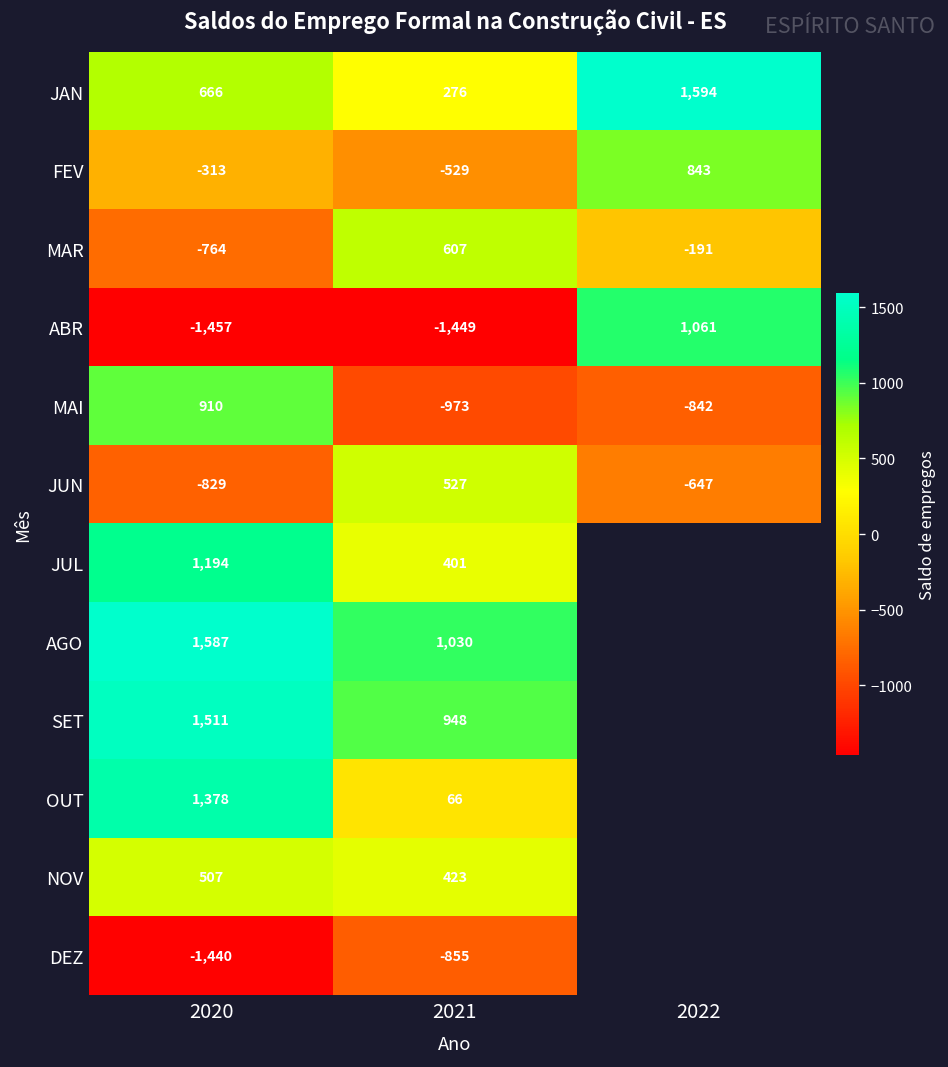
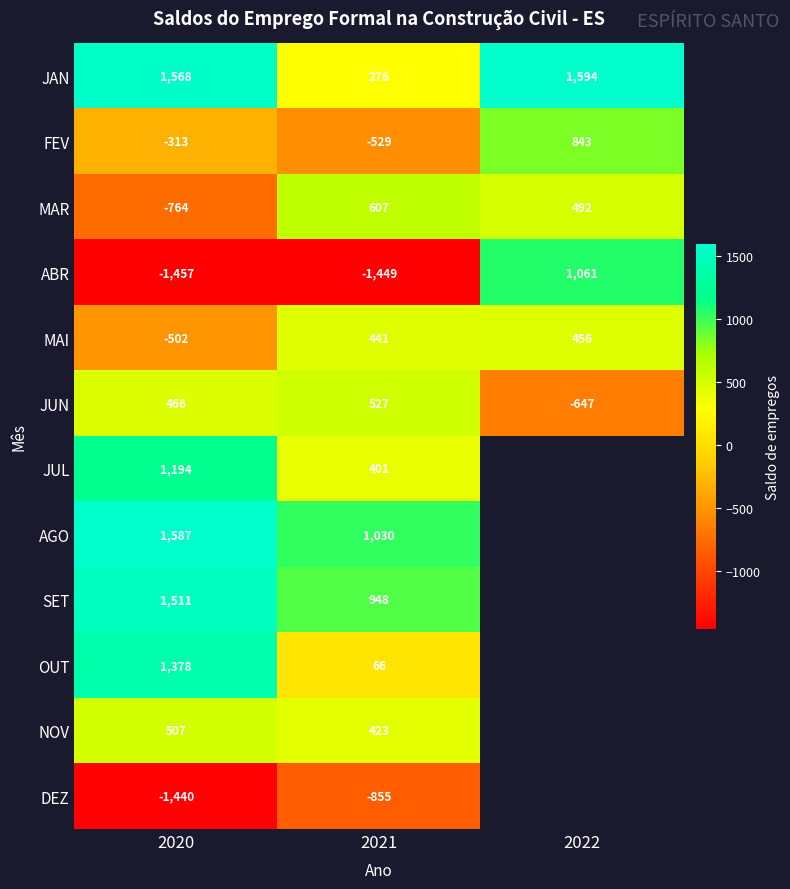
  {
    "JAN": {
-     "2020": "666",
+     "2020": "1,568",
      "2021": "276",
      "2022": "1,594"
    },
    "FEV": {
      "2020": "-313",
      "2021": "-529",
      "2022": "843"
    },
    "MAR": {
      "2020": "-764",
      "2021": "607",
-     "2022": "-191"
+     "2022": "492"
    },
    "ABR": {
      "2020": "-1,457",
      "2021": "-1,449",
      "2022": "1,061"
    },
    "MAI": {
-     "2020": "910",
-     "2021": "-973",
-     "2022": "-842"
+     "2020": "-502",
+     "2021": "441",
+     "2022": "456"
    },
    "JUN": {
-     "2020": "-829",
+     "2020": "466",
      "2021": "527",
      "2022": "-647"
    },
    "JUL": {
      "2020": "1,194",
      "2021": "401"
    },
    "AGO": {
      "2020": "1,587",
      "2021": "1,030"
    },
    "SET": {
      "2020": "1,511",
      "2021": "948"
    },
    "OUT": {
      "2020": "1,378",
      "2021": "66"
    },
    "NOV": {
      "2020": "507",
      "2021": "423"
    },
    "DEZ": {
      "2020": "-1,440",
      "2021": "-855"
    }
  }
